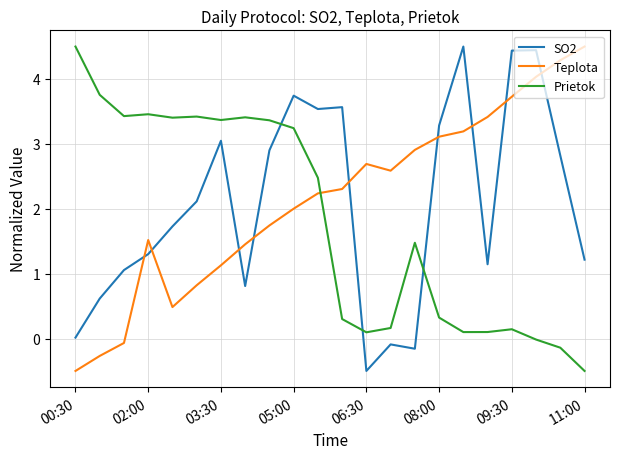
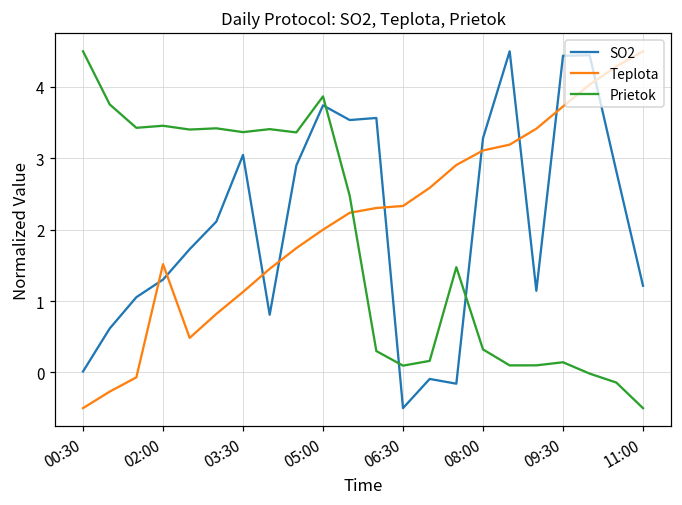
  {
    "SO2": {
      "00:30": 0.0,
      "02:00": 1.3,
      "03:30": 3.0,
      "05:00": 3.7,
      "06:30": -0.5,
      "08:00": 3.3,
      "09:30": 4.4,
      "11:00": 1.2
    },
    "Teplota": {
      "00:30": -0.5,
      "02:00": 1.5,
      "03:30": 1.1,
      "05:00": 2.0,
-     "06:30": 2.7,
+     "06:30": 2.3,
      "08:00": 3.1,
      "09:30": 3.7
    },
    "Prietok": {
      "00:30": 4.5,
      "02:00": 3.5,
      "03:30": 3.4,
-     "05:00": 3.2,
+     "05:00": 3.9,
      "06:30": 0.1,
      "08:00": 0.3,
      "09:30": 0.1,
      "11:00": -0.5
    }
  }
